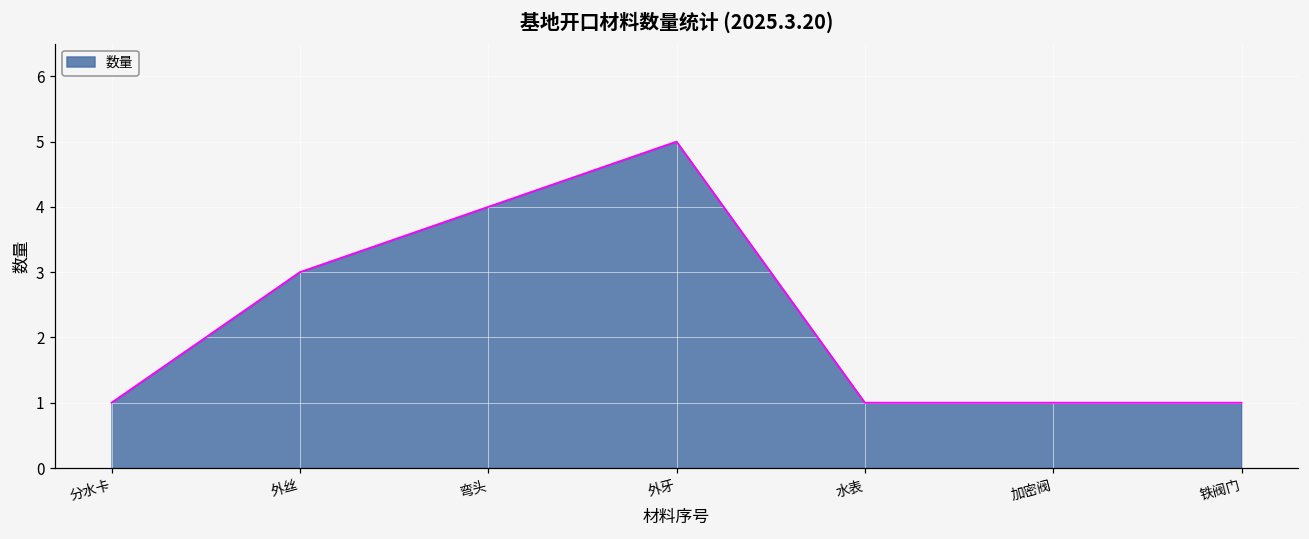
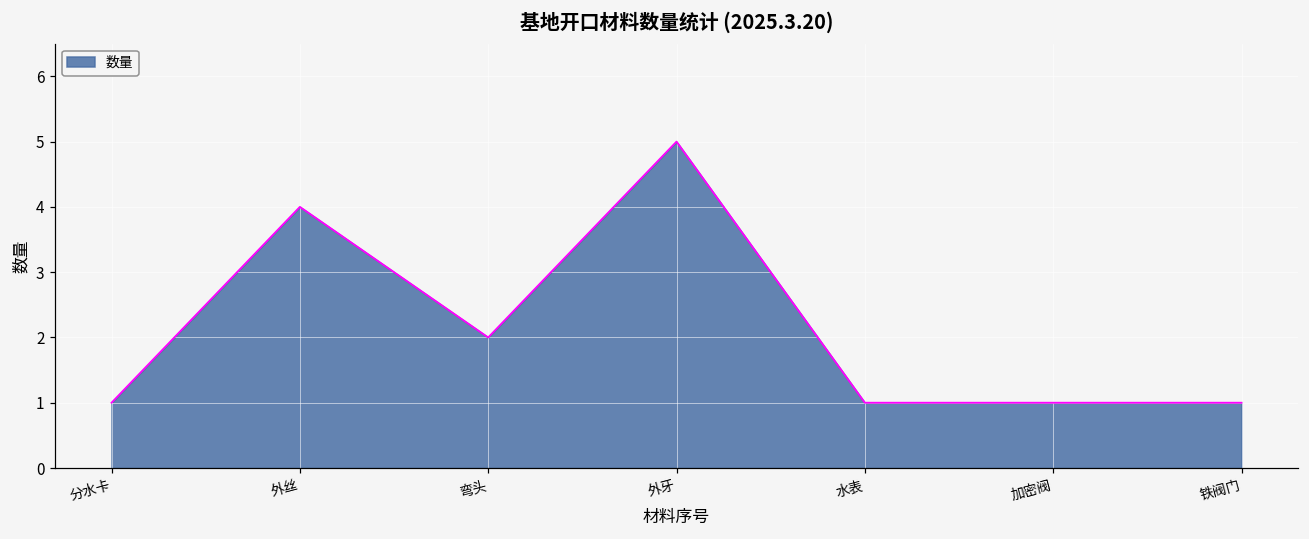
  {
    "分水卡": 1,
-   "外丝": 3,
-   "弯头": 4,
+   "外丝": 4,
+   "弯头": 2,
    "外牙": 5,
    "水表": 1,
    "加密阀": 1,
    "铁阀门": 1
  }
